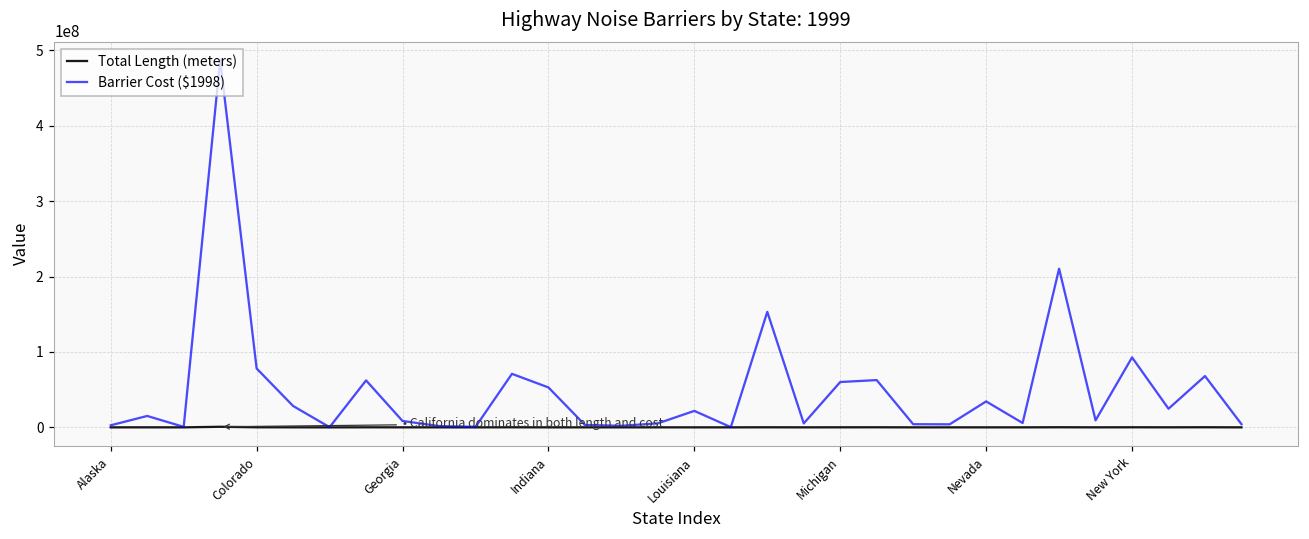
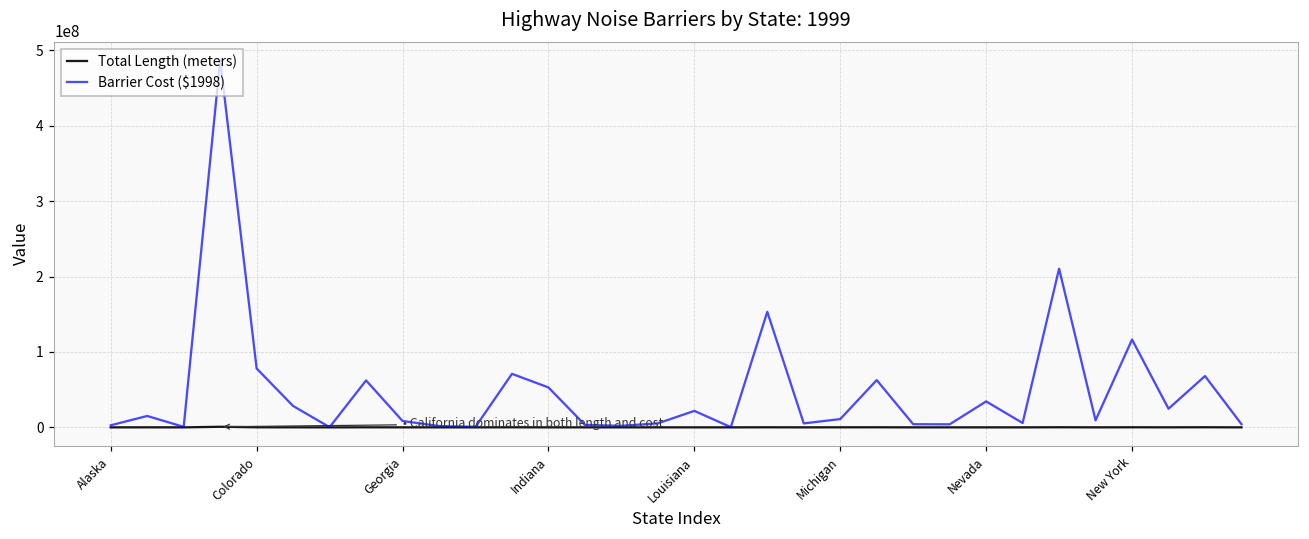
  {
    "Total Length (meters)": {
      "Colorado": 0,
      "Georgia": 0,
      "Indiana": 0,
      "Louisiana": 0,
      "Michigan": 0,
      "Nevada": 0,
      "New York": 0
    },
    "Barrier Cost ($1998)": {
      "Colorado": 80000000,
      "Georgia": 10000000,
      "Indiana": 50000000,
      "Louisiana": 20000000,
-     "Michigan": 60000000,
+     "Michigan": 10000000,
      "Nevada": 30000000,
-     "New York": 90000000
+     "New York": 120000000
    }
  }
